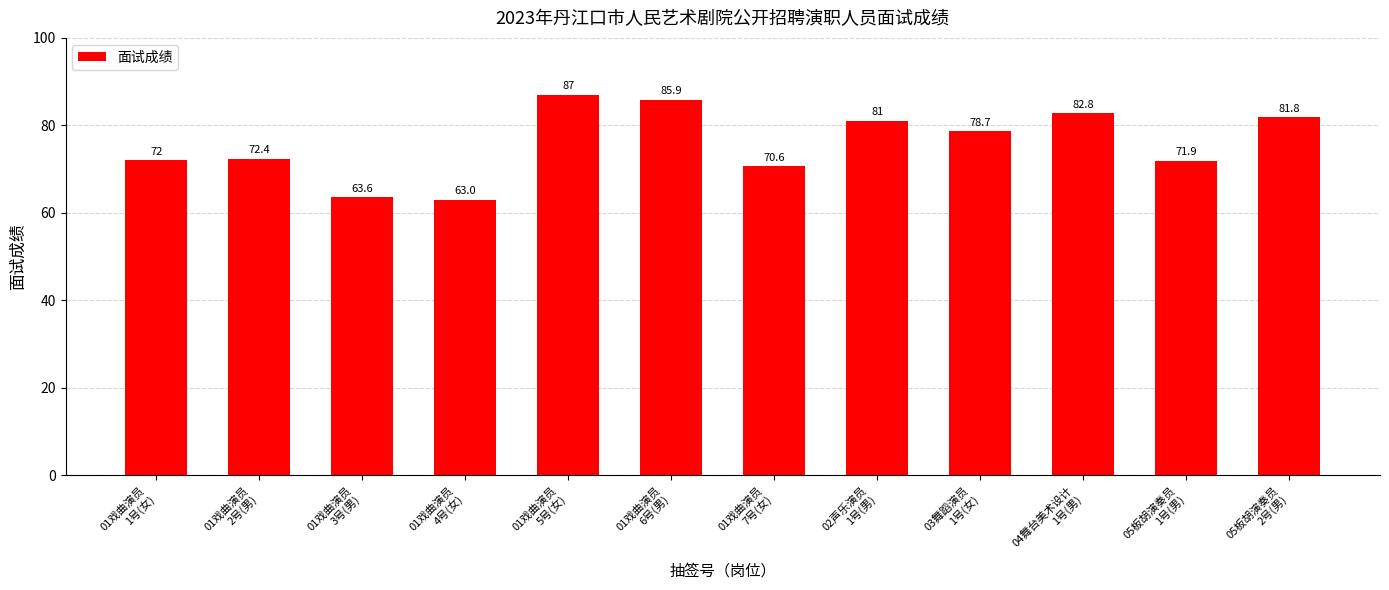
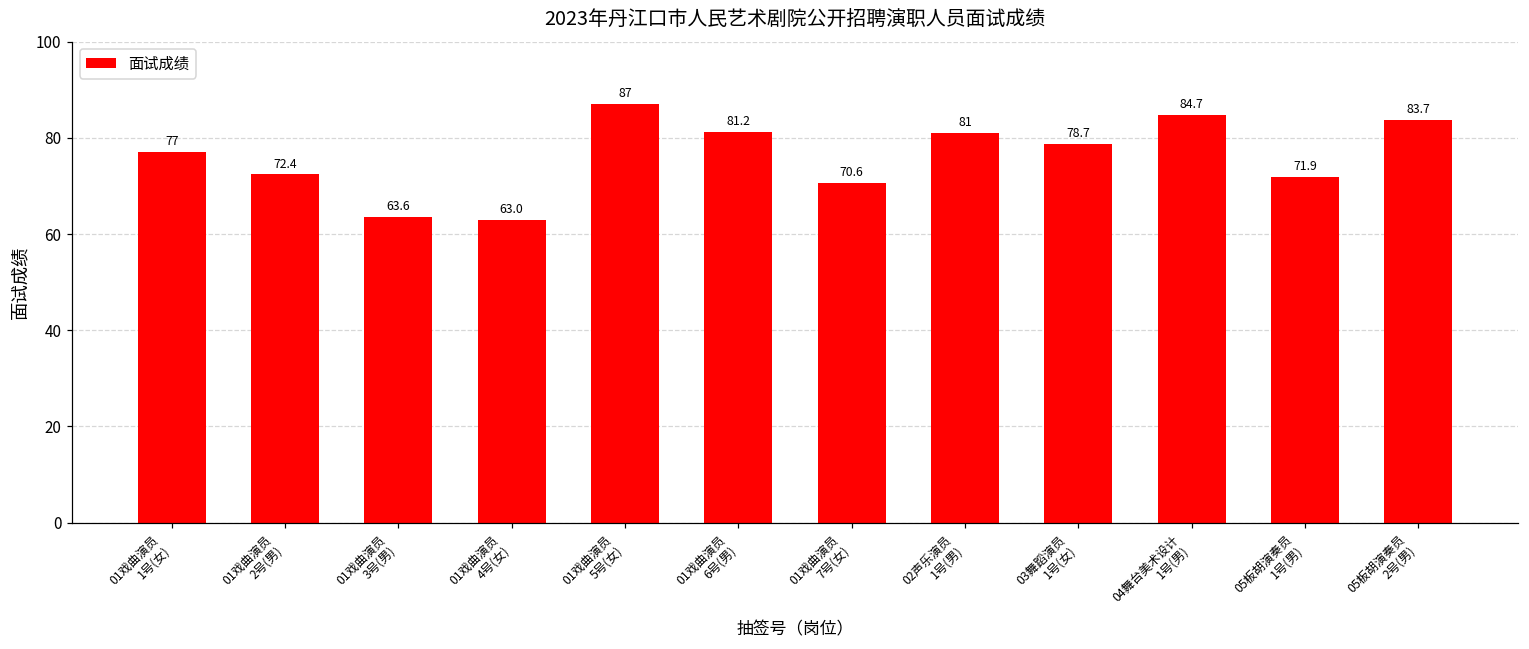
  {
-   "01戏曲演员 1号(女)": 72,
+   "01戏曲演员 1号(女)": 77,
    "01戏曲演员 2号(男)": 72.4,
    "01戏曲演员 3号(男)": 63.6,
    "01戏曲演员 4号(女)": 63.0,
    "01戏曲演员 5号(女)": 87,
-   "01戏曲演员 6号(男)": 85.9,
+   "01戏曲演员 6号(男)": 81.2,
    "01戏曲演员 7号(女)": 70.6,
    "02声乐演员 1号(男)": 81,
    "03舞蹈演员 1号(女)": 78.7,
-   "04舞台美术设计 1号(男)": 82.8,
+   "04舞台美术设计 1号(男)": 84.7,
    "05板胡演奏员 1号(男)": 71.9,
-   "05板胡演奏员 2号(男)": 81.8
+   "05板胡演奏员 2号(男)": 83.7
  }
